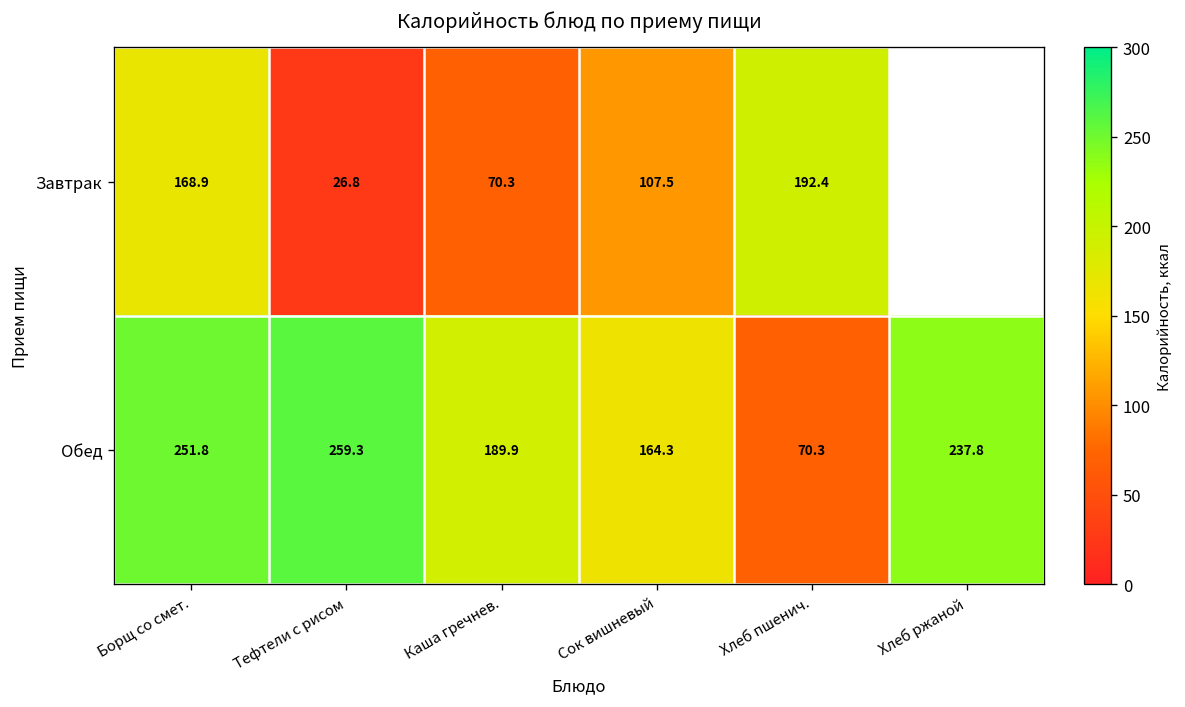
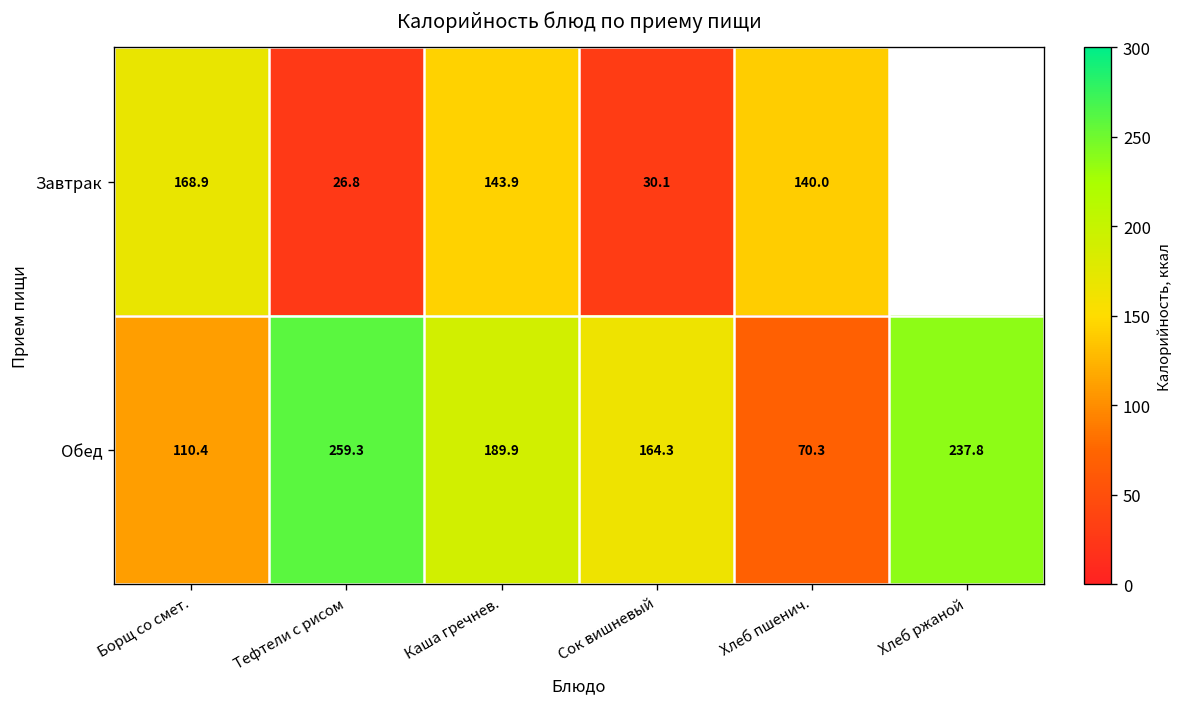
  {
    "Завтрак": {
      "Борщ со смет.": 168.9,
      "Тефтели с рисом": 26.8,
-     "Каша гречнев.": 70.3,
-     "Сок вишневый": 107.5,
-     "Хлеб пшенич.": 192.4
+     "Каша гречнев.": 143.9,
+     "Сок вишневый": 30.1,
+     "Хлеб пшенич.": 140.0
    },
    "Обед": {
-     "Борщ со смет.": 251.8,
+     "Борщ со смет.": 110.4,
      "Тефтели с рисом": 259.3,
      "Каша гречнев.": 189.9,
      "Сок вишневый": 164.3,
      "Хлеб пшенич.": 70.3,
      "Хлеб ржаной": 237.8
    }
  }
